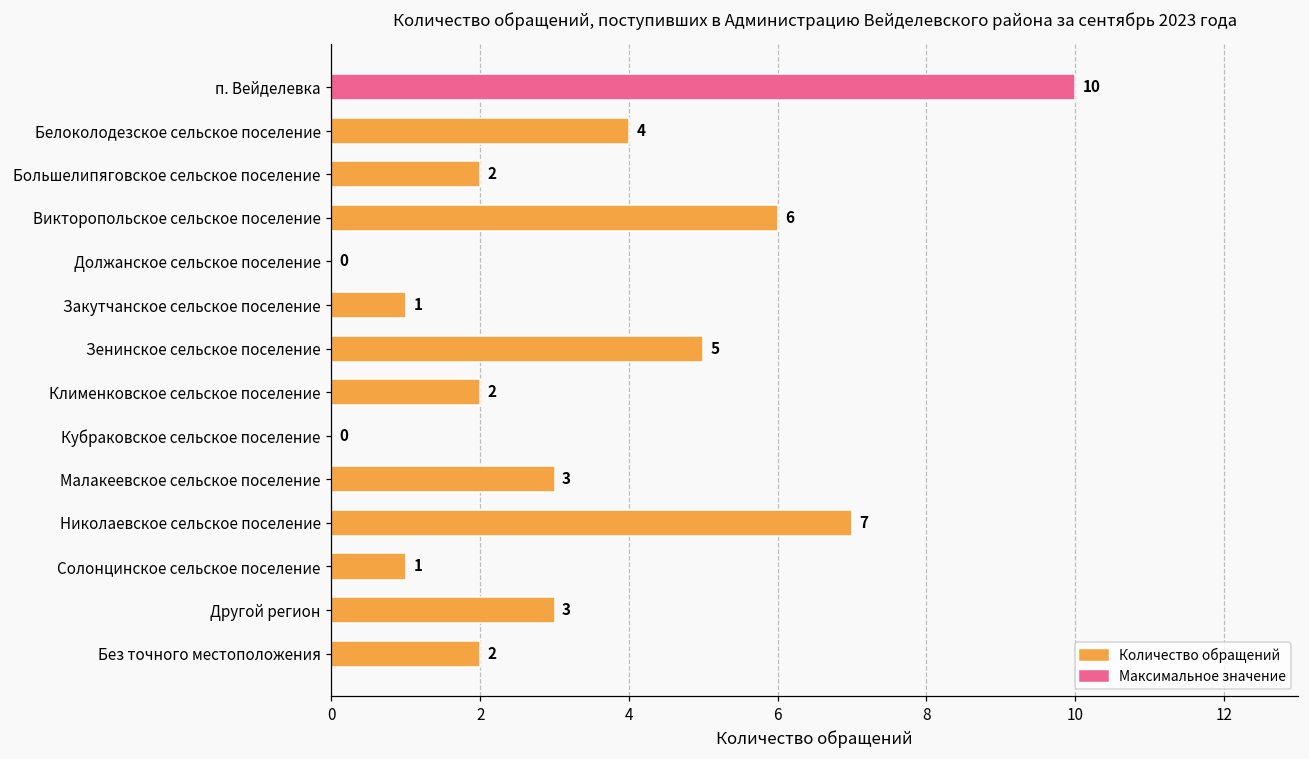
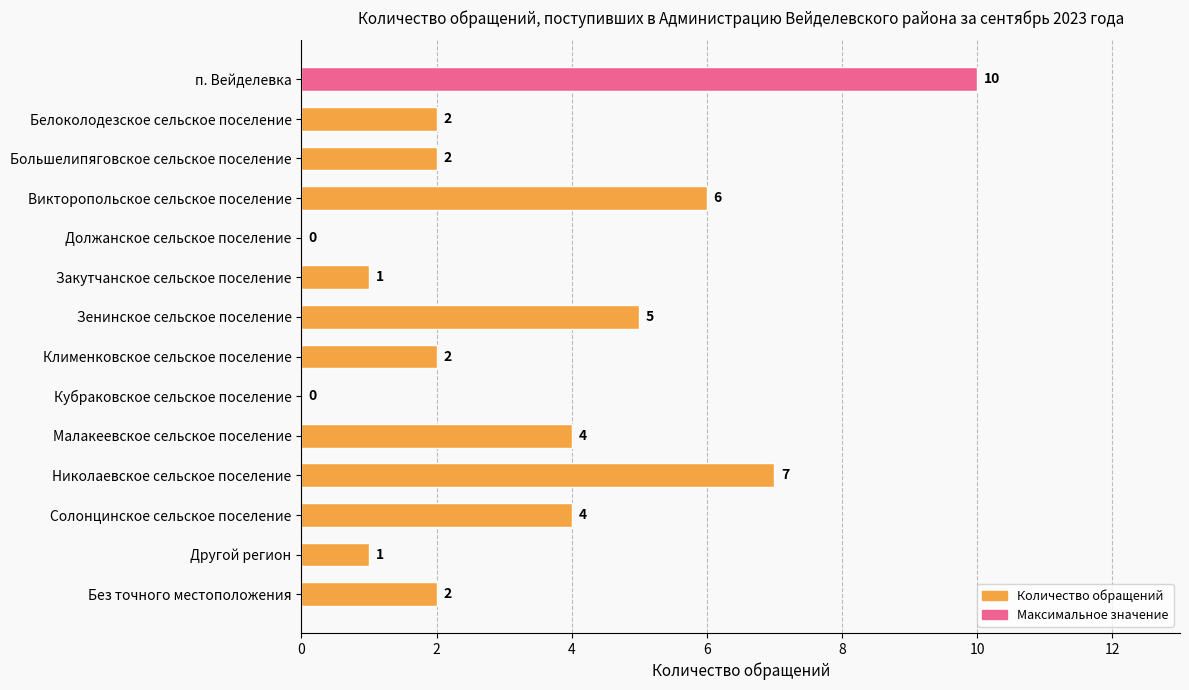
  {
    "п. Вейделевка": 10,
-   "Белоколодезское сельское поселение": 4,
+   "Белоколодезское сельское поселение": 2,
    "Большелипяговское сельское поселение": 2,
    "Викторопольское сельское поселение": 6,
    "Должанское сельское поселение": 0,
    "Закутчанское сельское поселение": 1,
    "Зенинское сельское поселение": 5,
    "Клименковское сельское поселение": 2,
    "Кубраковское сельское поселение": 0,
-   "Малакеевское сельское поселение": 3,
+   "Малакеевское сельское поселение": 4,
    "Николаевское сельское поселение": 7,
-   "Солонцинское сельское поселение": 1,
-   "Другой регион": 3,
+   "Солонцинское сельское поселение": 4,
+   "Другой регион": 1,
    "Без точного местоположения": 2
  }
